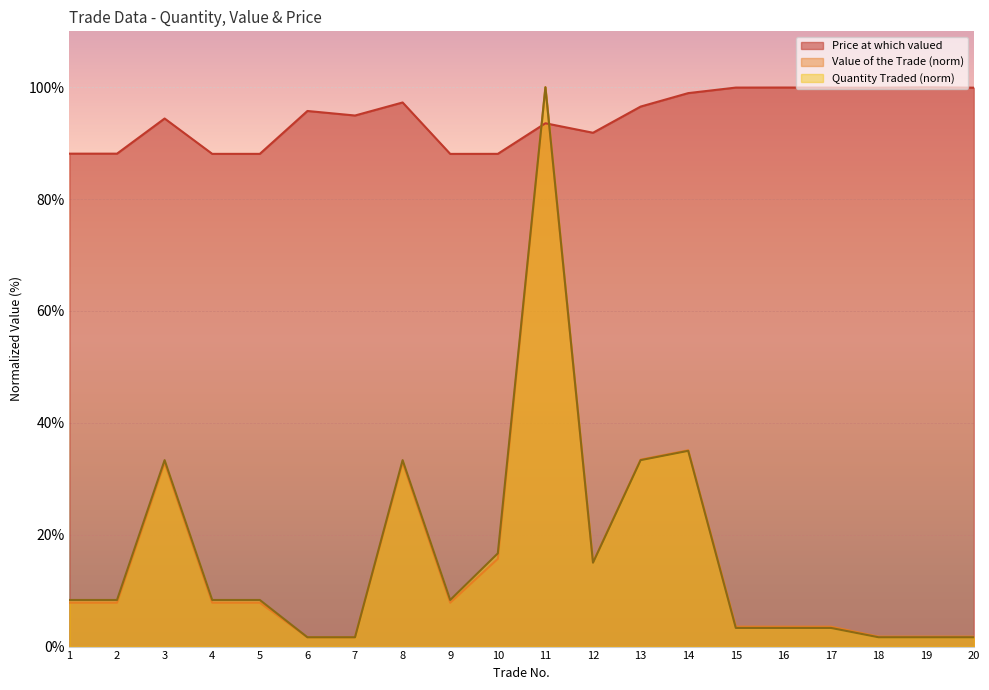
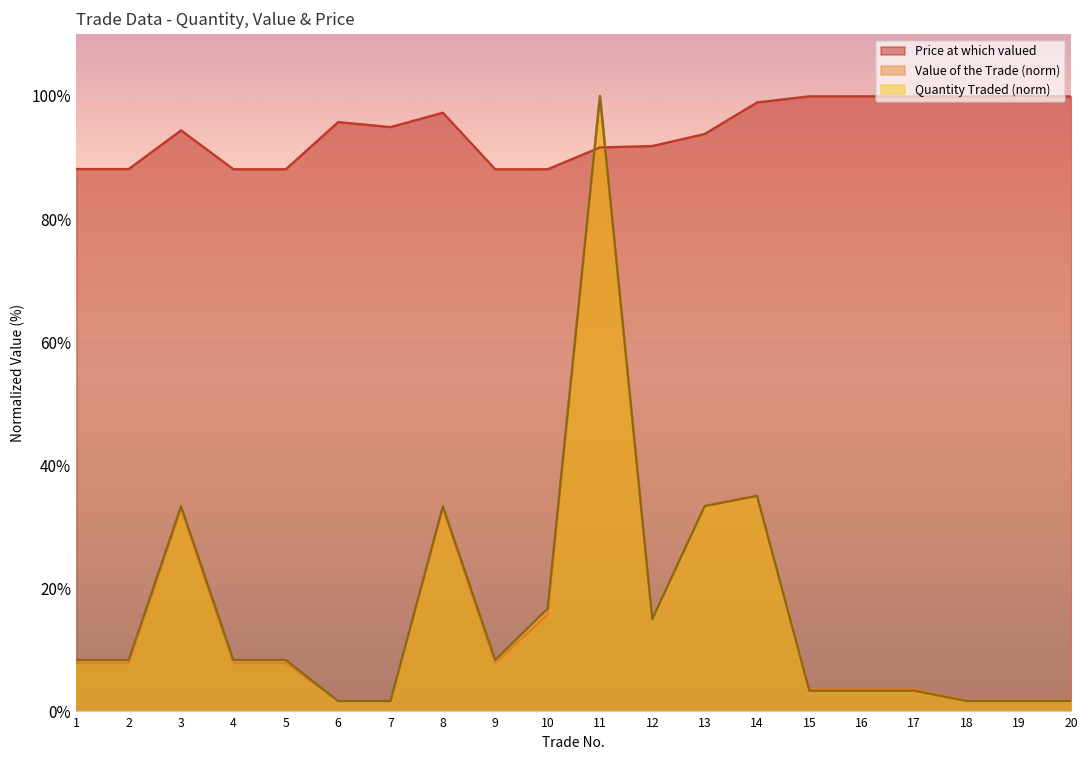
  {
    "Price at which valued": {
      "1": "88%",
      "2": "88%",
      "3": "94%",
      "4": "88%",
      "5": "88%",
      "6": "96%",
      "7": "95%",
      "8": "97%",
      "9": "88%",
      "10": "88%",
-     "11": "94%",
+     "11": "92%",
      "12": "92%",
-     "13": "97%",
+     "13": "94%",
      "14": "99%",
      "15": "100%",
      "16": "100%",
      "20": "100%"
    }
  }
